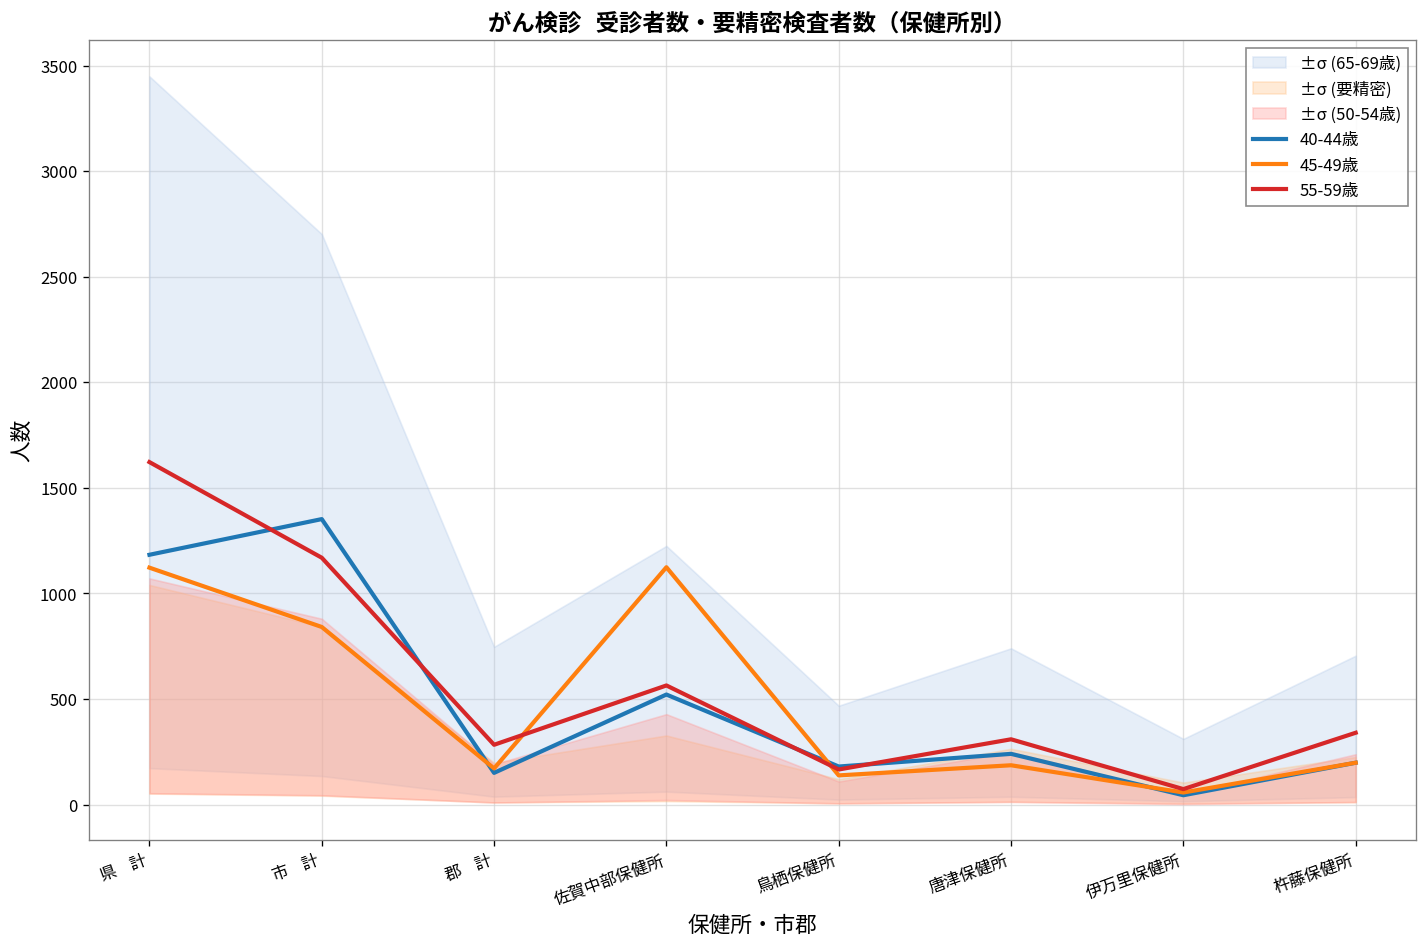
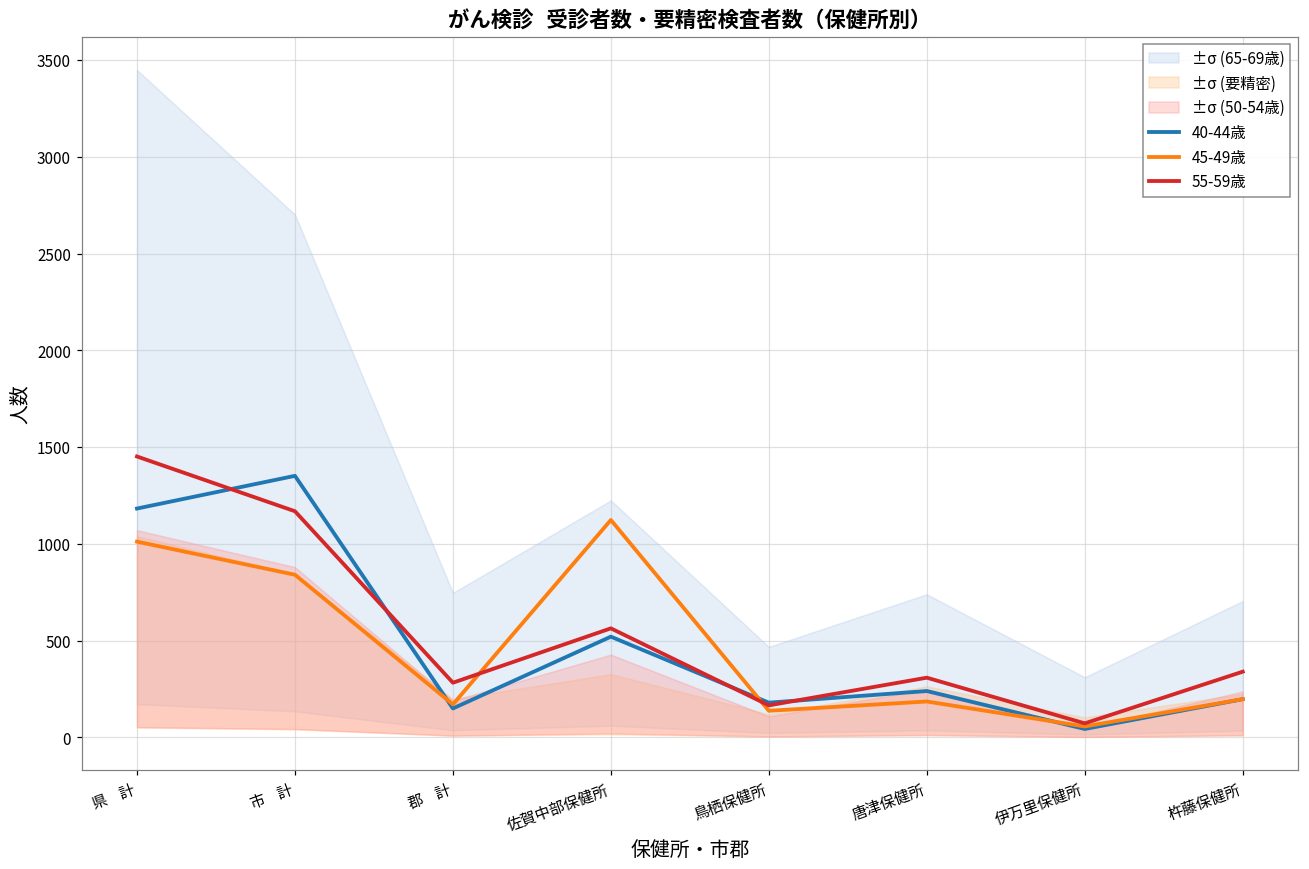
  {
    "40-44歳": {
      "県 計": 1180,
      "市 計": 1350,
      "郡 計": 150,
      "佐賀中部保健所": 520
    },
    "45-49歳": {
-     "県 計": 1120,
+     "県 計": 1010,
      "郡 計": 170,
      "佐賀中部保健所": 1120,
      "鳥栖保健所": 140,
      "唐津保健所": 190
    },
    "55-59歳": {
-     "県 計": 1620,
+     "県 計": 1450,
      "市 計": 1170,
      "郡 計": 280,
      "佐賀中部保健所": 560,
      "唐津保健所": 310,
      "伊万里保健所": 70,
      "杵藤保健所": 340
    }
  }
